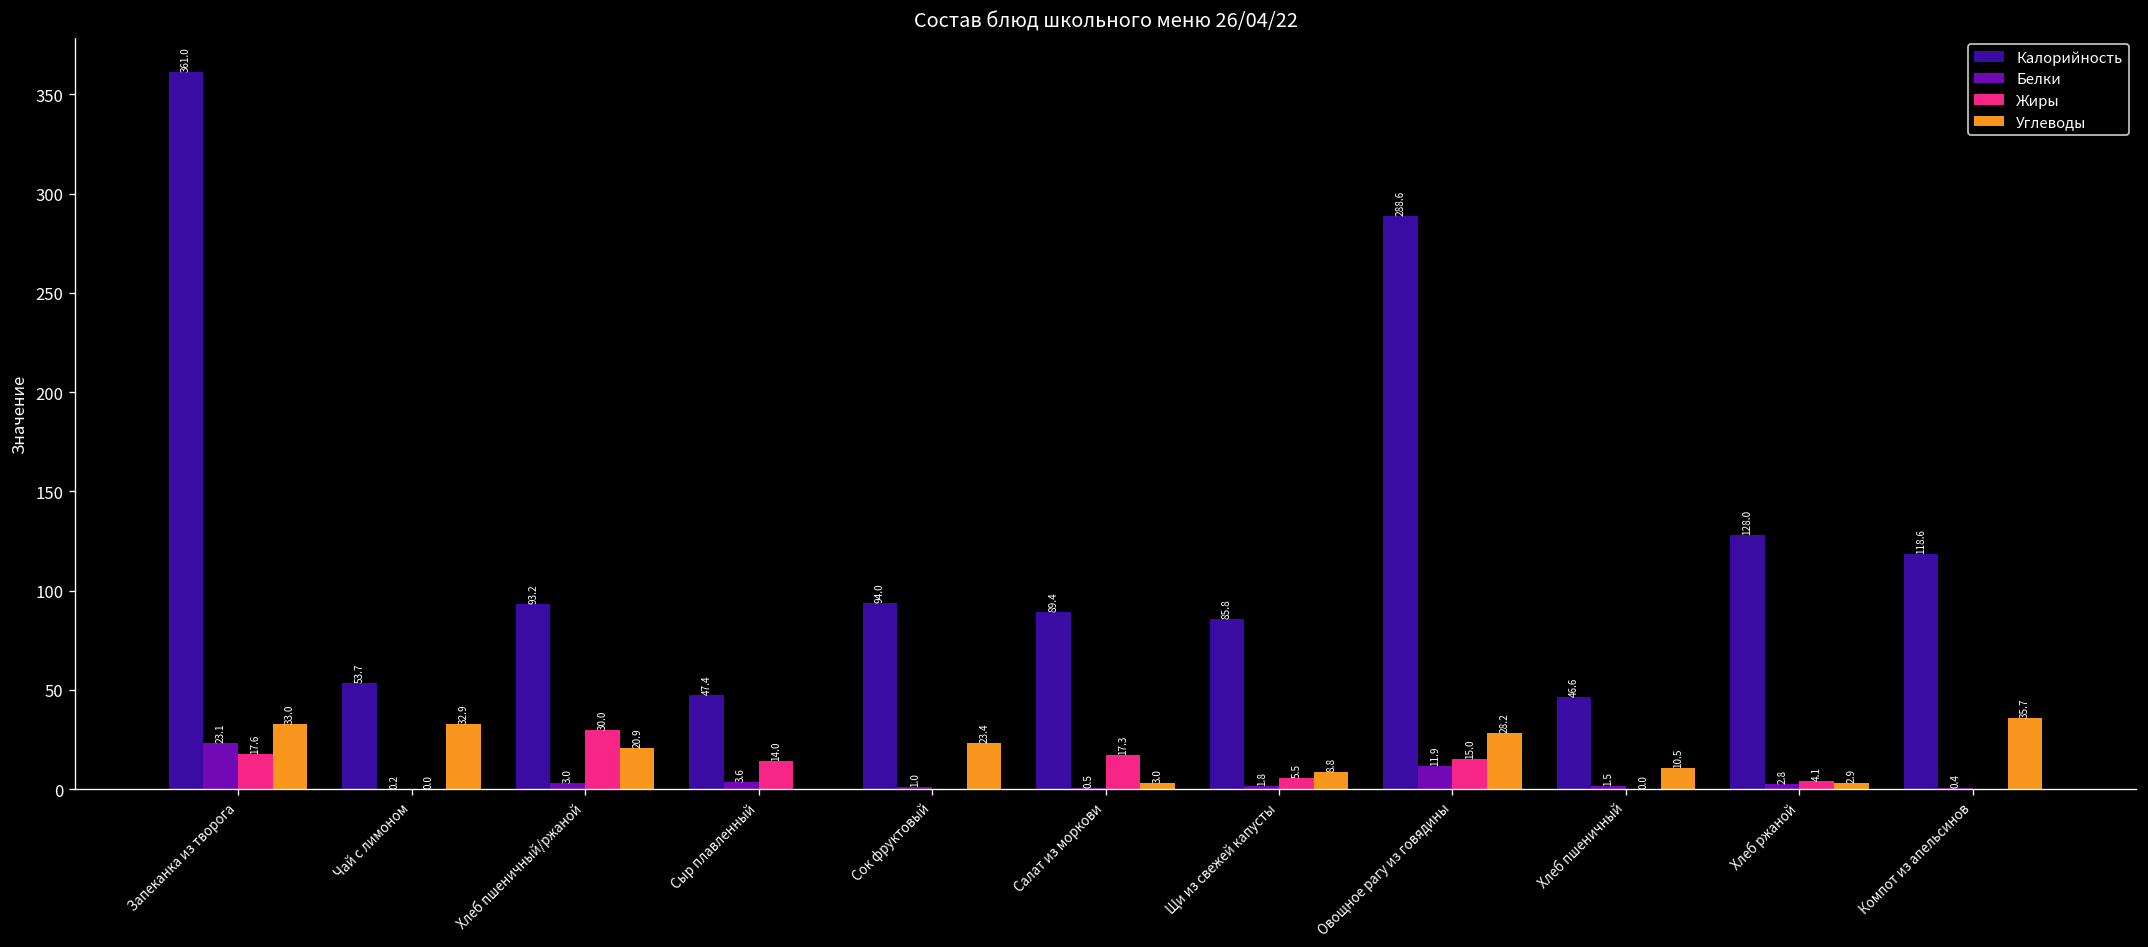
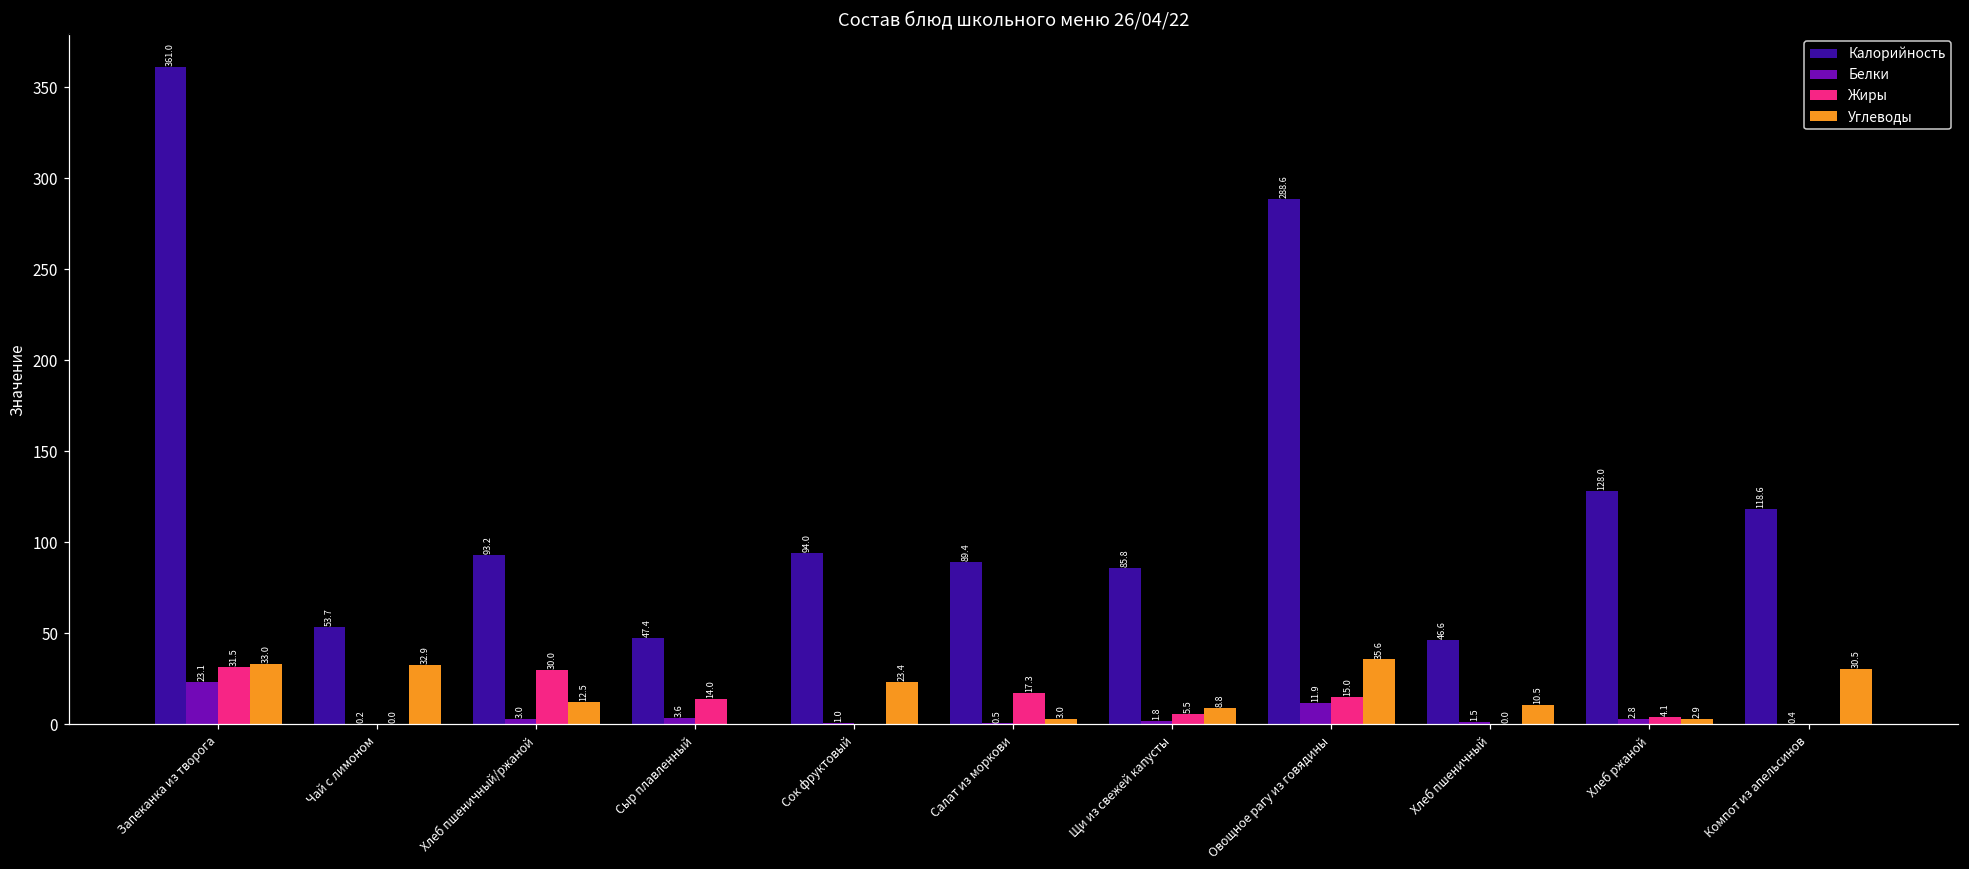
  {
    "Жиры": {
-     "Запеканка из творога": 17.6,
+     "Запеканка из творога": 31.5,
      "Чай с лимоном": 0.0,
      "Хлеб пшеничный/ржаной": 30.0,
      "Сыр плавленный": 14.0,
      "Салат из моркови": 17.3,
      "Щи из свежей капусты": 5.5,
      "Овощное рагу из говядины": 15.0,
      "Хлеб пшеничный": 0.0,
      "Хлеб ржаной": 4.1
    },
    "Углеводы": {
      "Запеканка из творога": 33.0,
      "Чай с лимоном": 32.9,
-     "Хлеб пшеничный/ржаной": 20.9,
+     "Хлеб пшеничный/ржаной": 12.5,
      "Сок фруктовый": 23.4,
      "Салат из моркови": 3.0,
      "Щи из свежей капусты": 8.8,
-     "Овощное рагу из говядины": 28.2,
+     "Овощное рагу из говядины": 35.6,
      "Хлеб пшеничный": 10.5,
      "Хлеб ржаной": 2.9,
-     "Компот из апельсинов": 35.7
+     "Компот из апельсинов": 30.5
    }
  }
